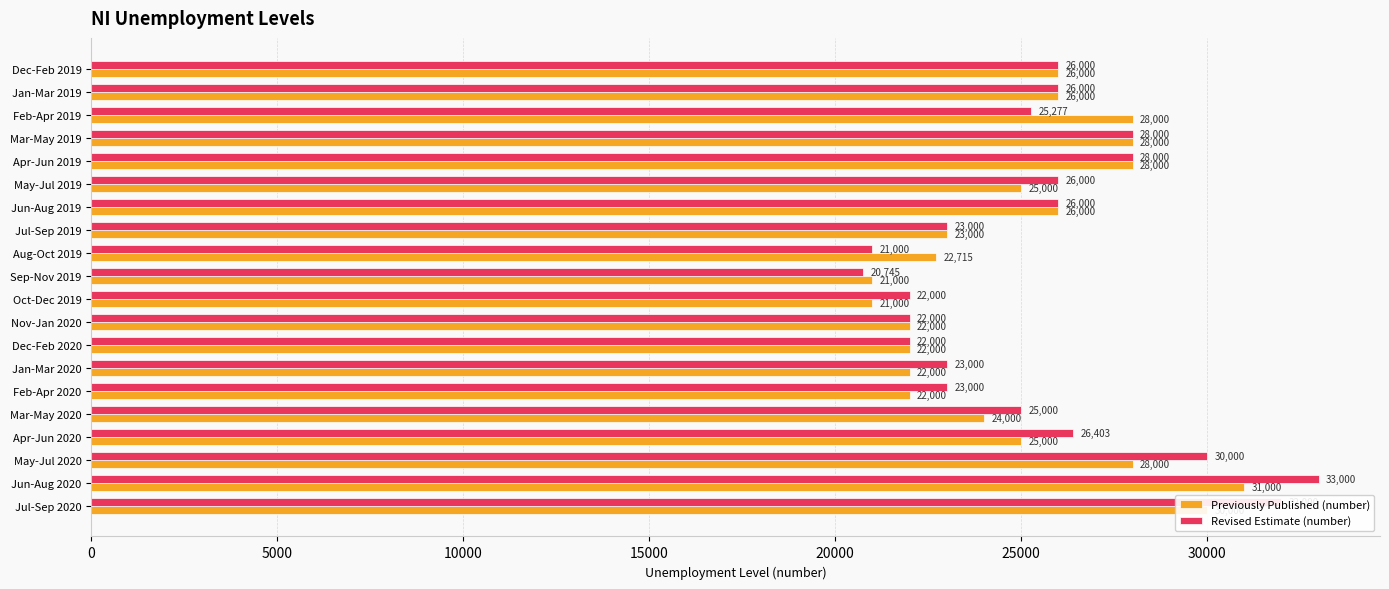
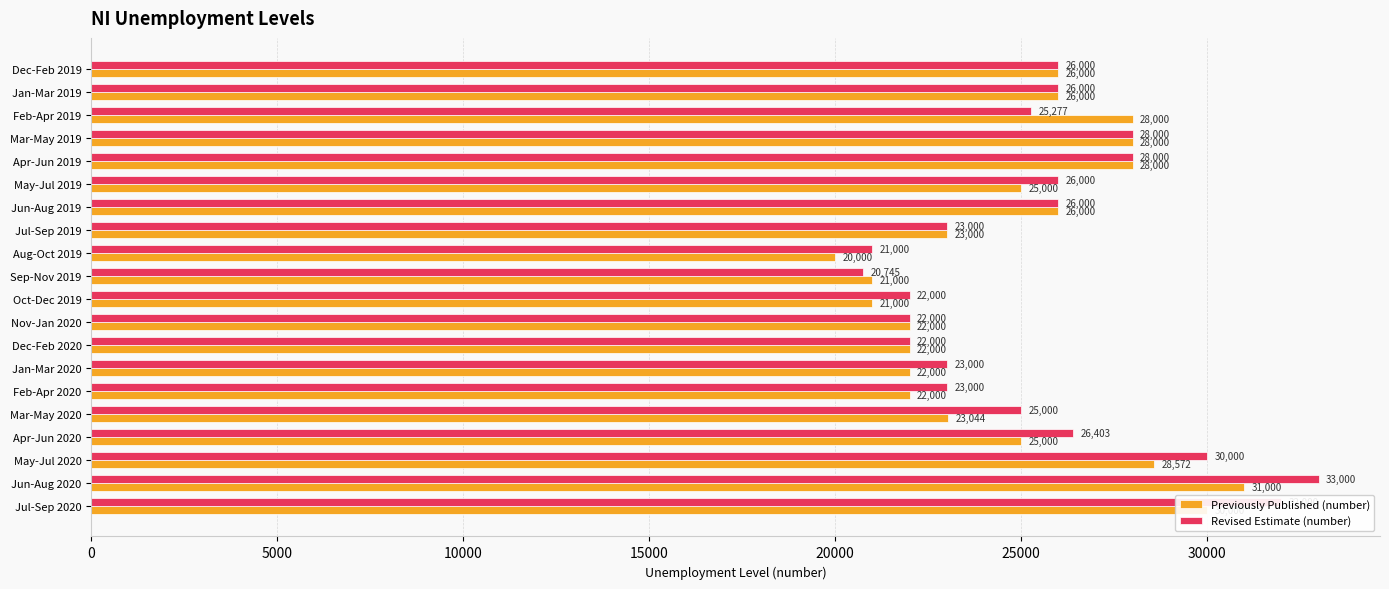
  {
    "Previously Published (number)": {
      "Feb-Apr 2019": "28,000",
      "May-Jul 2019": "25,000",
-     "Aug-Oct 2019": "22,715",
+     "Aug-Oct 2019": "20,000",
      "Sep-Nov 2019": "21,000",
      "Oct-Dec 2019": "21,000",
      "Jan-Mar 2020": "22,000",
      "Feb-Apr 2020": "22,000",
-     "Mar-May 2020": "24,000",
+     "Mar-May 2020": "23,044",
      "Apr-Jun 2020": "25,000",
-     "May-Jul 2020": "28,000",
+     "May-Jul 2020": "28,572",
      "Jun-Aug 2020": "31,000"
    },
    "Revised Estimate (number)": {
      "Feb-Apr 2019": "25,277",
      "May-Jul 2019": "26,000",
      "Aug-Oct 2019": "21,000",
      "Sep-Nov 2019": "20,745",
      "Oct-Dec 2019": "22,000",
      "Jan-Mar 2020": "23,000",
      "Feb-Apr 2020": "23,000",
      "Mar-May 2020": "25,000",
      "Apr-Jun 2020": "26,403",
      "May-Jul 2020": "30,000",
      "Jun-Aug 2020": "33,000"
    }
  }
